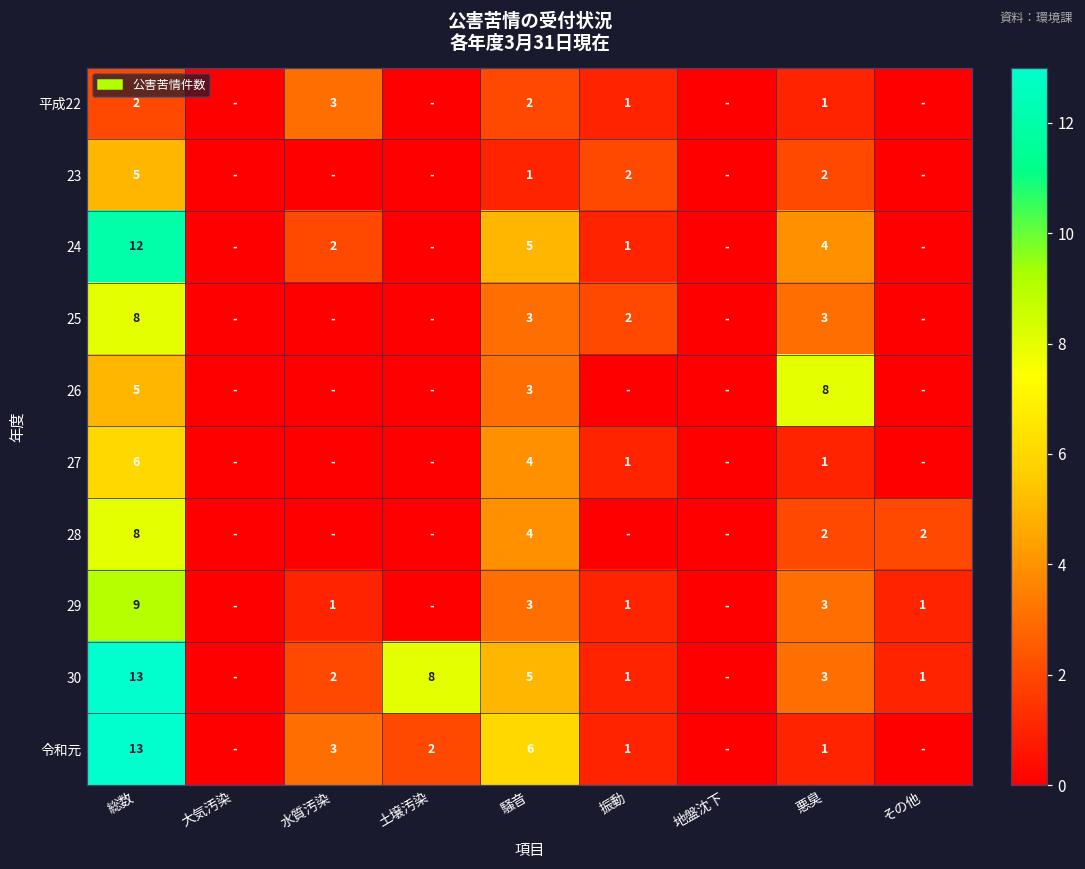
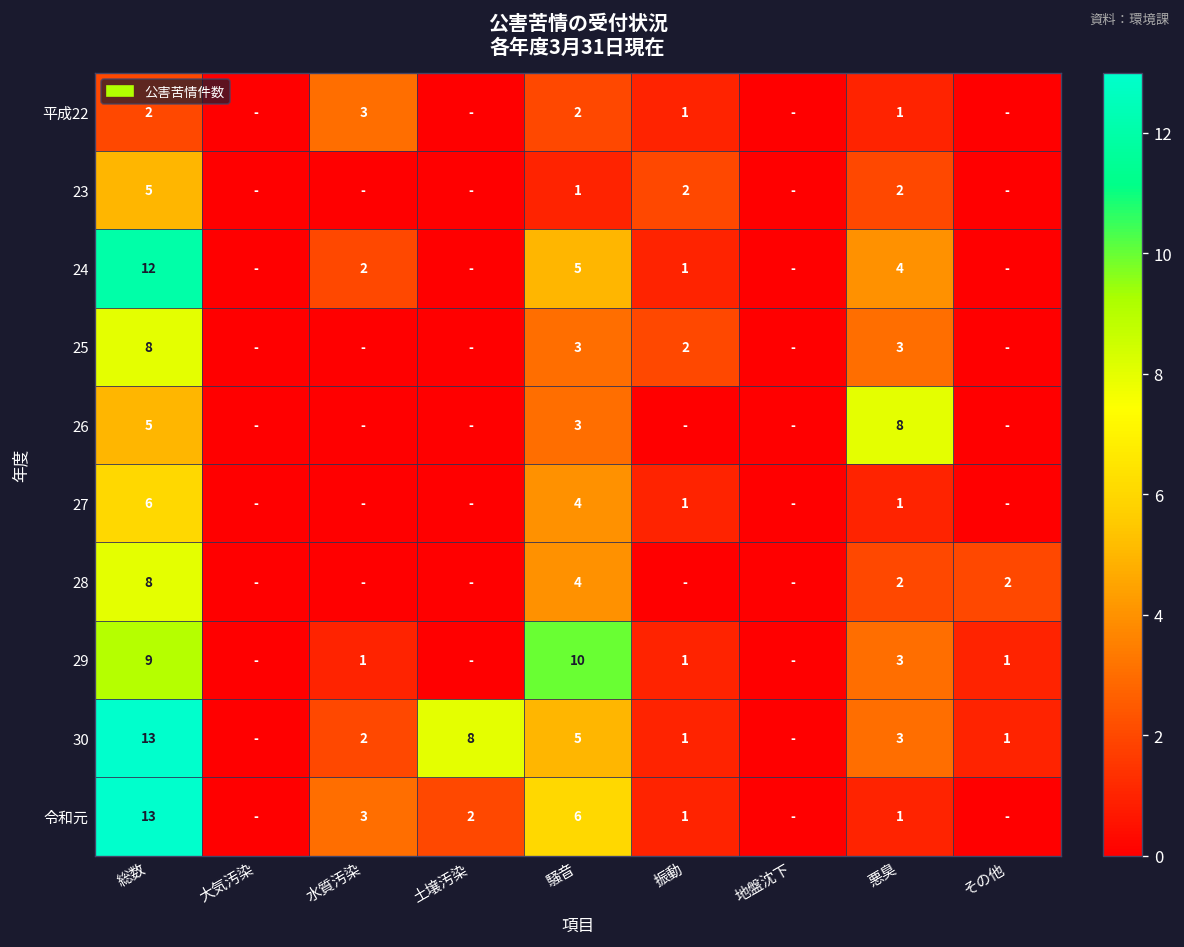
  {
    "平成22": {
      "総数": 2,
      "水質汚染": 3,
      "騒音": 2,
      "振動": 1,
      "悪臭": 1
    },
    "23": {
      "総数": 5,
      "騒音": 1,
      "振動": 2,
      "悪臭": 2
    },
    "24": {
      "総数": 12,
      "水質汚染": 2,
      "騒音": 5,
      "振動": 1,
      "悪臭": 4
    },
    "25": {
      "総数": 8,
      "騒音": 3,
      "振動": 2,
      "悪臭": 3
    },
    "26": {
      "総数": 5,
      "騒音": 3,
      "悪臭": 8
    },
    "27": {
      "総数": 6,
      "騒音": 4,
      "振動": 1,
      "悪臭": 1
    },
    "28": {
      "総数": 8,
      "騒音": 4,
      "悪臭": 2,
      "その他": 2
    },
    "29": {
      "総数": 9,
      "水質汚染": 1,
-     "騒音": 3,
+     "騒音": 10,
      "振動": 1,
      "悪臭": 3,
      "その他": 1
    },
    "30": {
      "総数": 13,
      "水質汚染": 2,
      "土壌汚染": 8,
      "騒音": 5,
      "振動": 1,
      "悪臭": 3,
      "その他": 1
    },
    "令和元": {
      "総数": 13,
      "水質汚染": 3,
      "土壌汚染": 2,
      "騒音": 6,
      "振動": 1,
      "悪臭": 1
    }
  }
